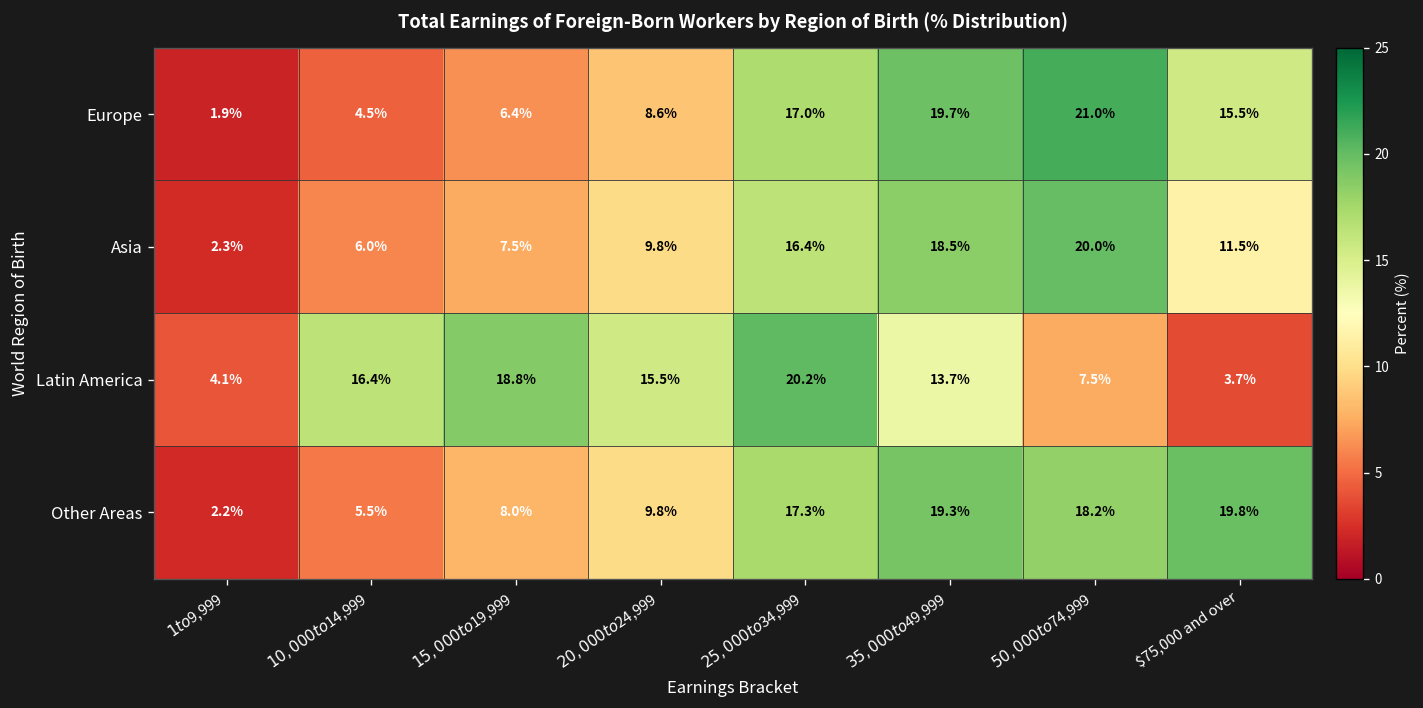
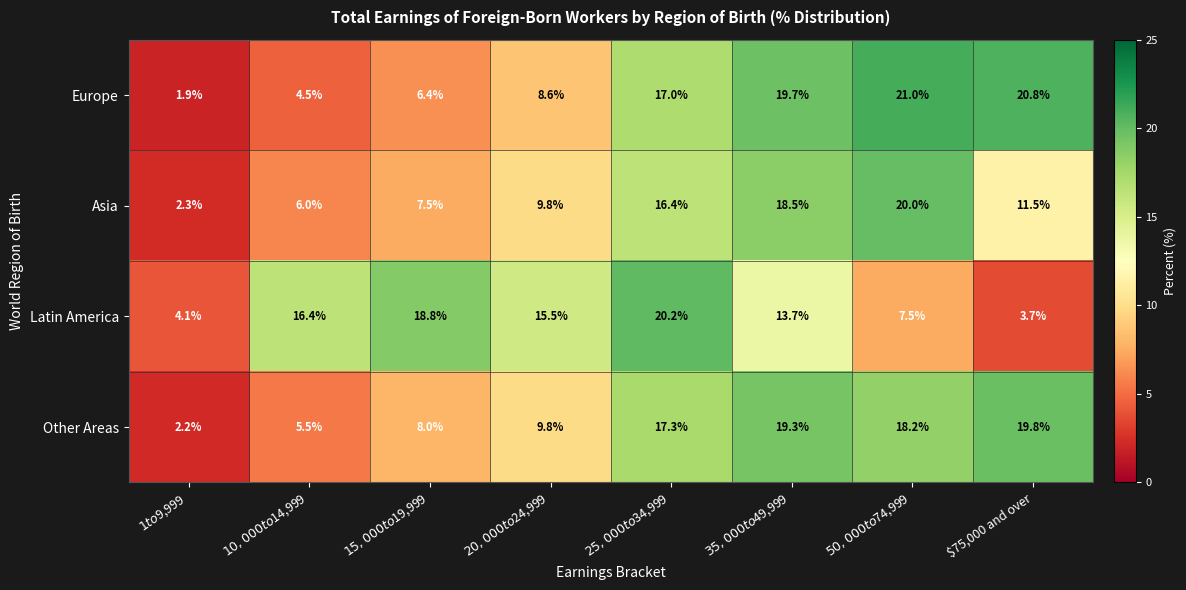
  {
    "Europe": {
-     "$75,000 and over": "15.5%"
+     "$75,000 and over": "20.8%"
    },
    "Asia": {
      "$75,000 and over": "11.5%"
    },
    "Latin America": {
      "$75,000 and over": "3.7%"
    },
    "Other Areas": {
      "$75,000 and over": "19.8%"
    }
  }
